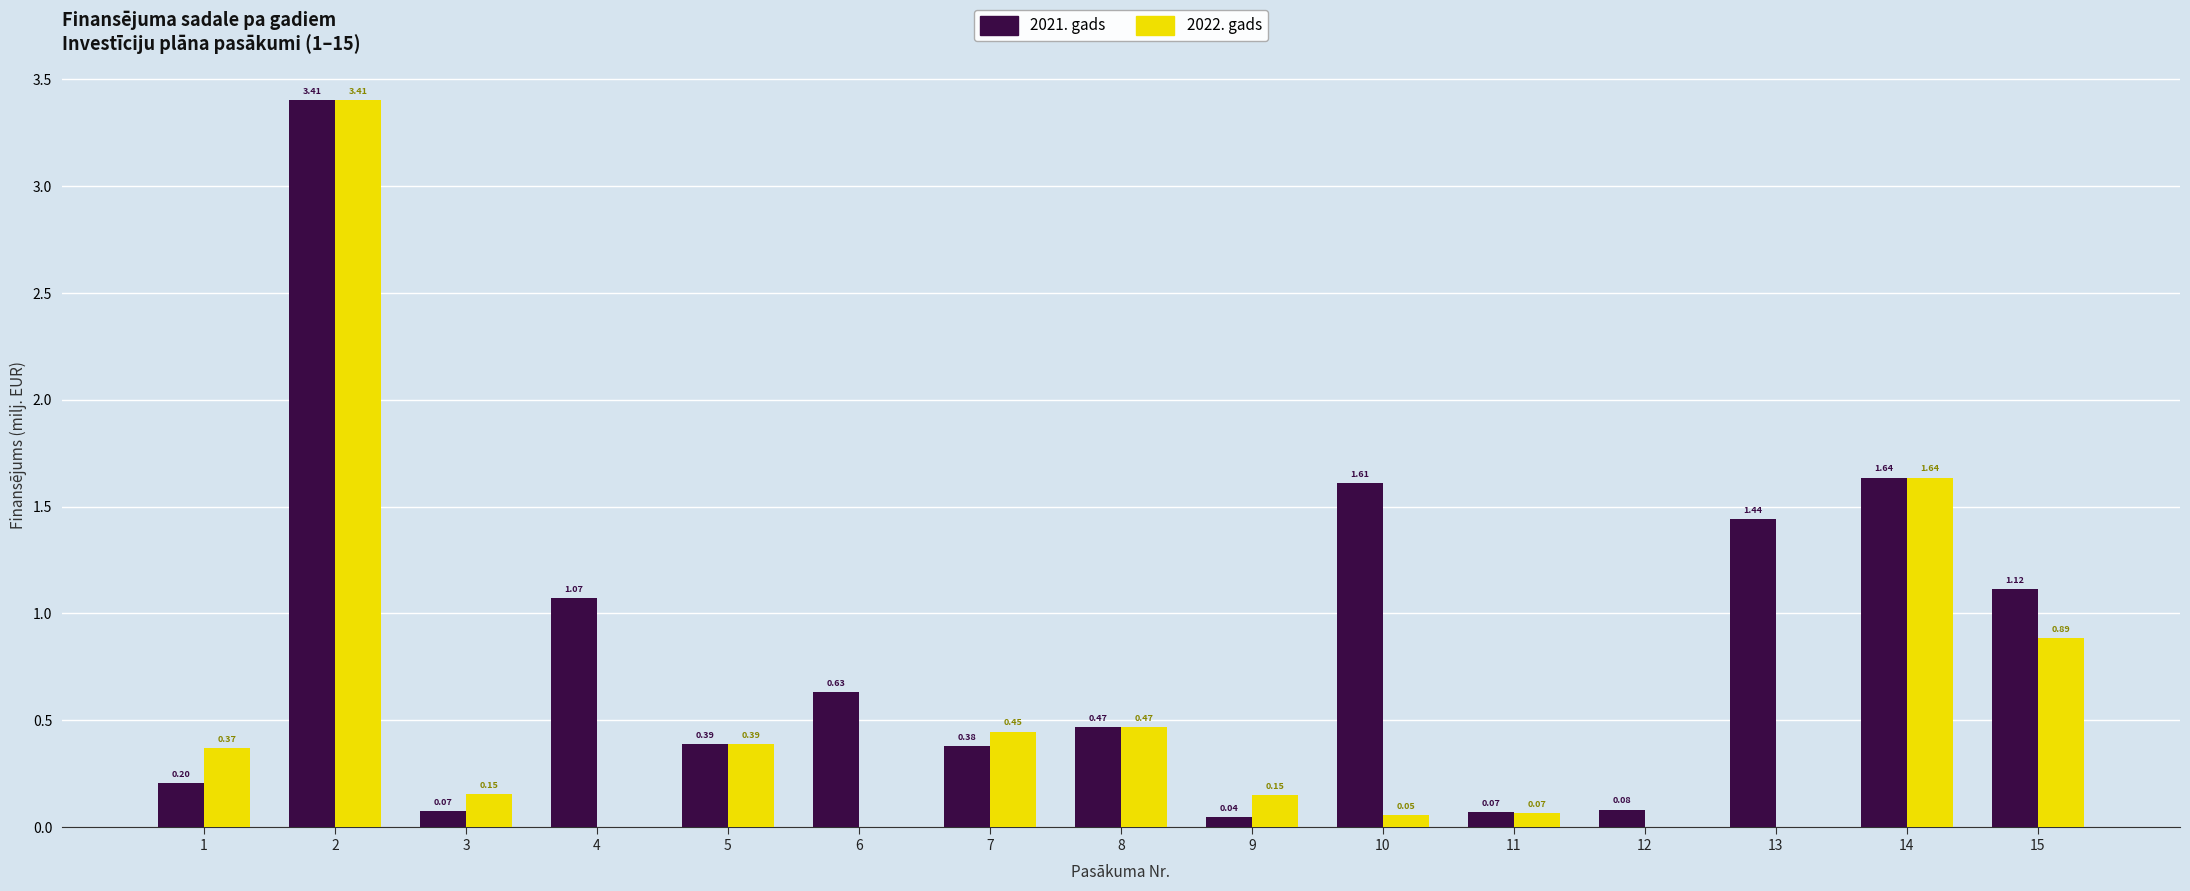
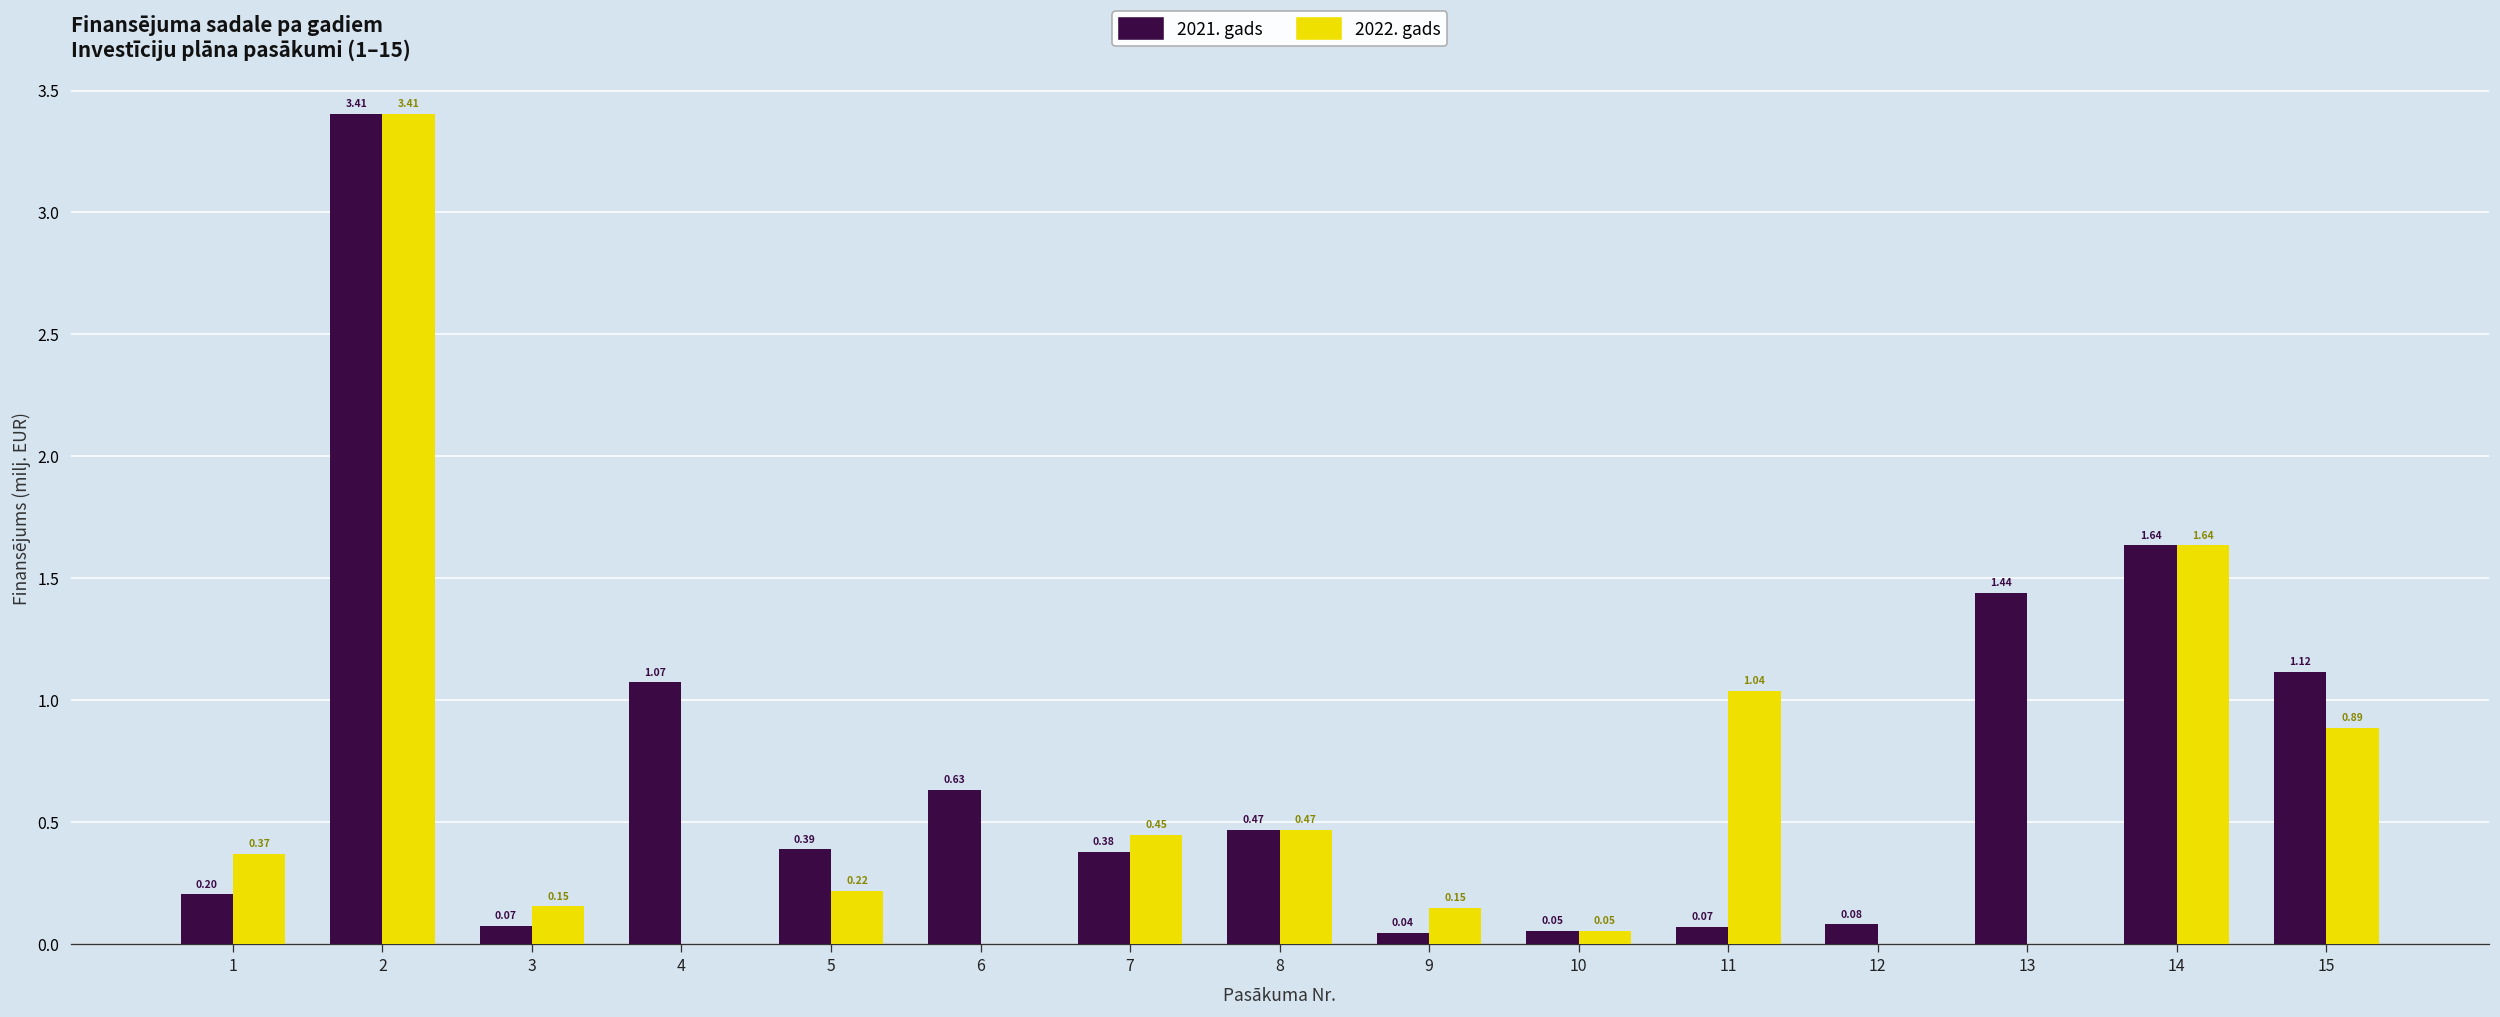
  {
    "2021. gads": {
      "1": 0.20,
      "2": 3.41,
      "3": 0.07,
      "4": 1.07,
      "5": 0.39,
      "6": 0.63,
      "7": 0.38,
      "8": 0.47,
      "9": 0.04,
-     "10": 1.61,
+     "10": 0.05,
      "11": 0.07,
      "12": 0.08,
      "13": 1.44,
      "14": 1.64,
      "15": 1.12
    },
    "2022. gads": {
      "1": 0.37,
      "2": 3.41,
      "3": 0.15,
-     "5": 0.39,
+     "5": 0.22,
      "7": 0.45,
      "8": 0.47,
      "9": 0.15,
      "10": 0.05,
-     "11": 0.07,
+     "11": 1.04,
      "14": 1.64,
      "15": 0.89
    }
  }
